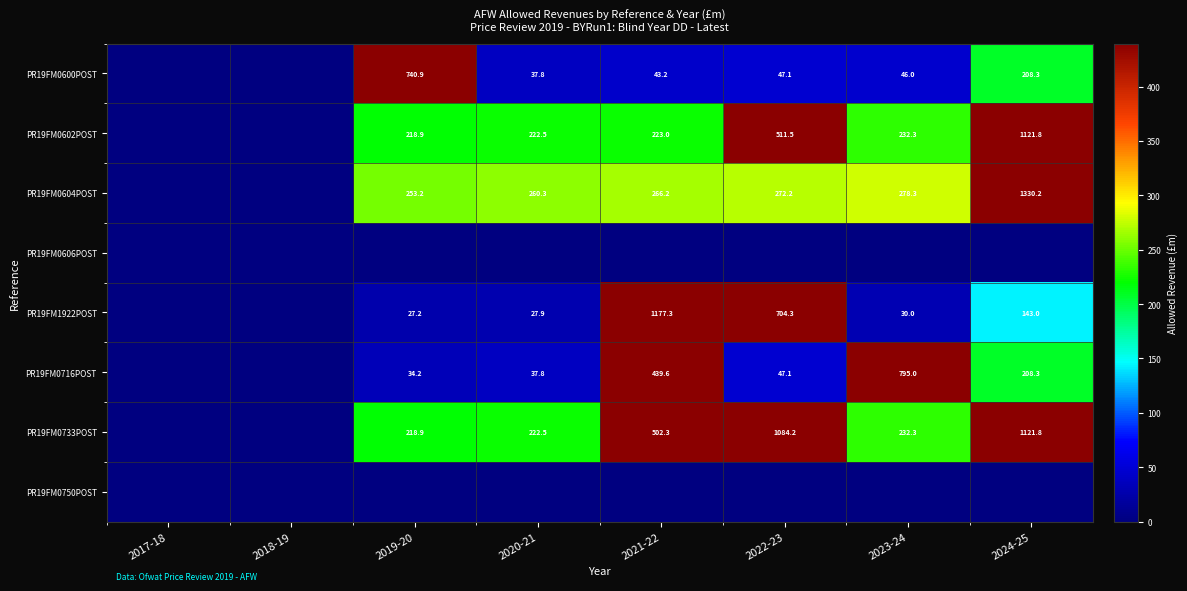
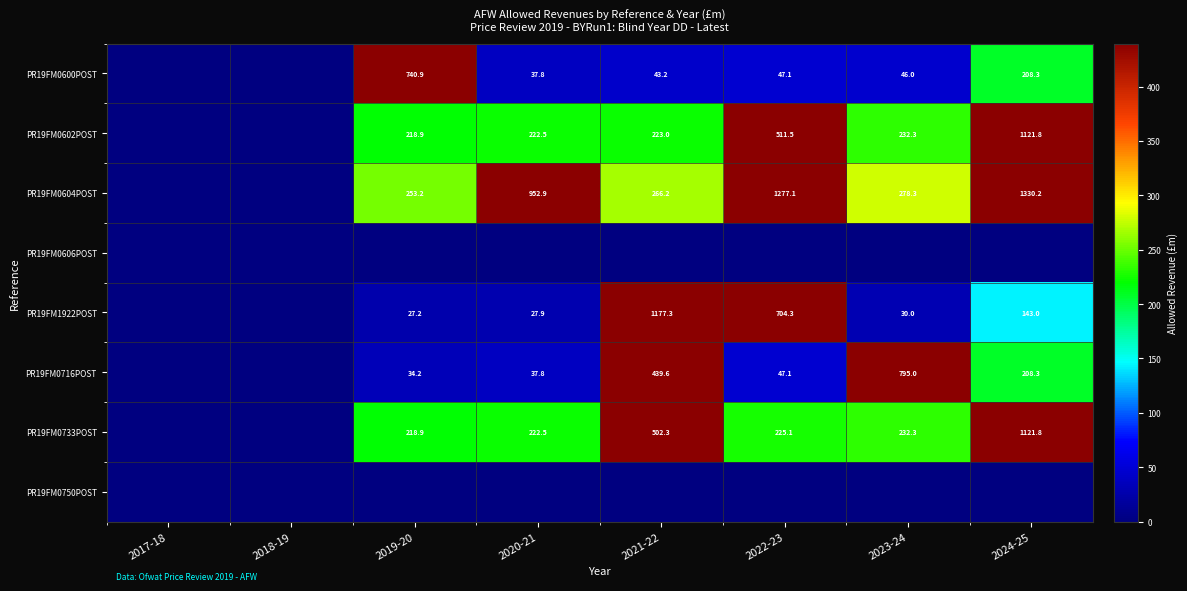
  {
    "PR19FM0600POST": {
      "2019-20": 740.9,
      "2020-21": 37.8,
      "2021-22": 43.2,
      "2022-23": 47.1,
      "2023-24": 46.0,
      "2024-25": 208.3
    },
    "PR19FM0602POST": {
      "2019-20": 218.9,
      "2020-21": 222.5,
      "2021-22": 223.0,
      "2022-23": 511.5,
      "2023-24": 232.3,
      "2024-25": 1121.8
    },
    "PR19FM0604POST": {
      "2019-20": 253.2,
-     "2020-21": 260.3,
+     "2020-21": 952.9,
      "2021-22": 266.2,
-     "2022-23": 272.2,
+     "2022-23": 1277.1,
      "2023-24": 278.3,
      "2024-25": 1330.2
    },
    "PR19FM1922POST": {
      "2019-20": 27.2,
      "2020-21": 27.9,
      "2021-22": 1177.3,
      "2022-23": 704.3,
      "2023-24": 30.0,
      "2024-25": 143.0
    },
    "PR19FM0716POST": {
      "2019-20": 34.2,
      "2020-21": 37.8,
      "2021-22": 439.6,
      "2022-23": 47.1,
      "2023-24": 795.0,
      "2024-25": 208.3
    },
    "PR19FM0733POST": {
      "2019-20": 218.9,
      "2020-21": 222.5,
      "2021-22": 502.3,
-     "2022-23": 1084.2,
+     "2022-23": 225.1,
      "2023-24": 232.3,
      "2024-25": 1121.8
    }
  }
